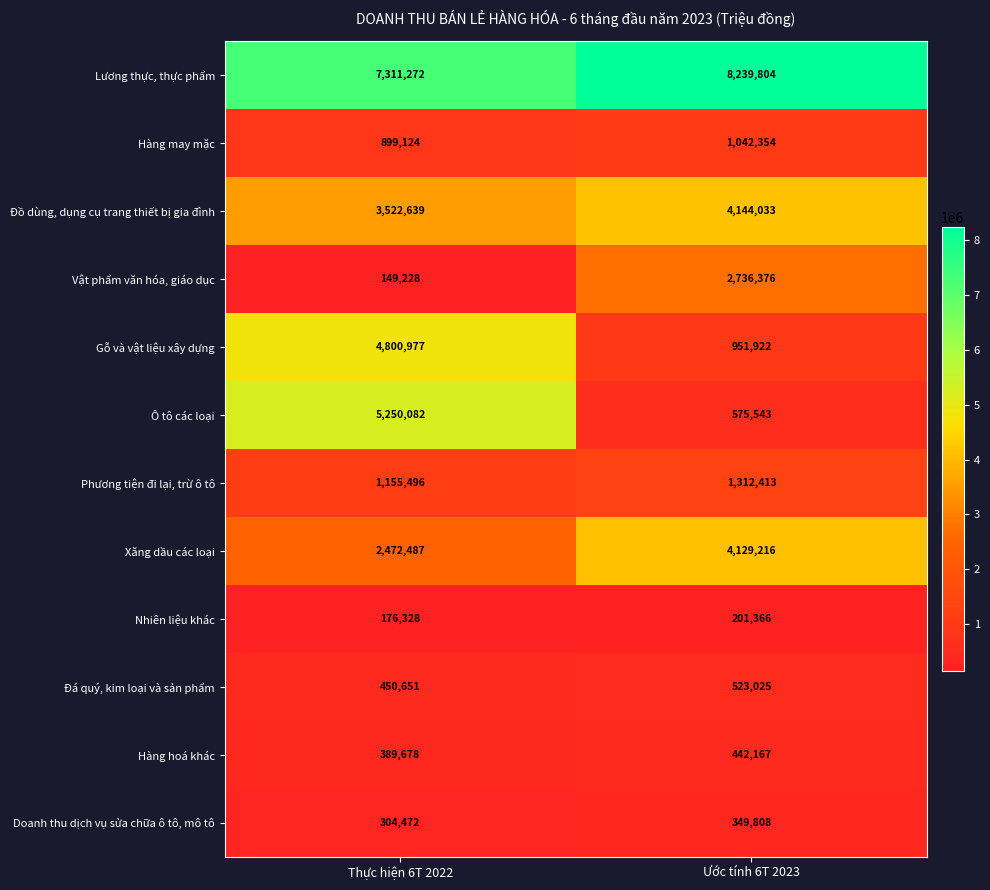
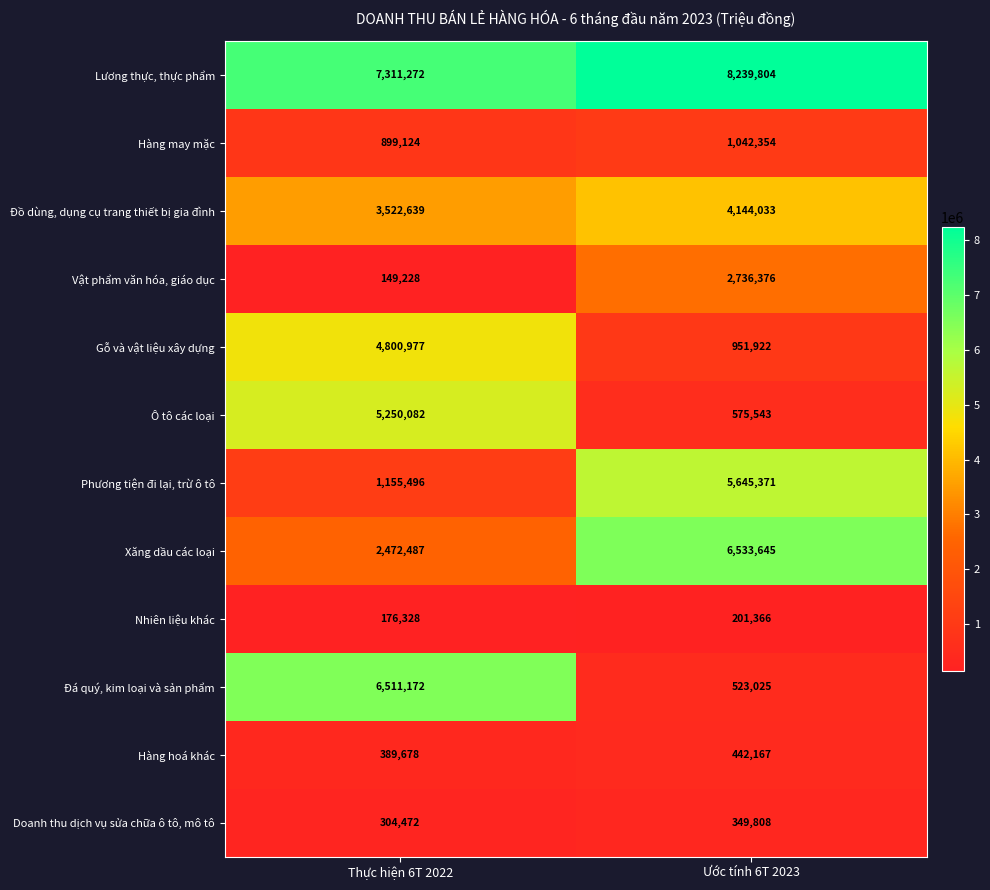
  {
    "Lương thực, thực phẩm": {
      "Thực hiện 6T 2022": "7,311,272",
      "Ước tính 6T 2023": "8,239,804"
    },
    "Hàng may mặc": {
      "Thực hiện 6T 2022": "899,124",
      "Ước tính 6T 2023": "1,042,354"
    },
    "Đồ dùng, dụng cụ trang thiết bị gia đình": {
      "Thực hiện 6T 2022": "3,522,639",
      "Ước tính 6T 2023": "4,144,033"
    },
    "Vật phẩm văn hóa, giáo dục": {
      "Thực hiện 6T 2022": "149,228",
      "Ước tính 6T 2023": "2,736,376"
    },
    "Gỗ và vật liệu xây dựng": {
      "Thực hiện 6T 2022": "4,800,977",
      "Ước tính 6T 2023": "951,922"
    },
    "Ô tô các loại": {
      "Thực hiện 6T 2022": "5,250,082",
      "Ước tính 6T 2023": "575,543"
    },
    "Phương tiện đi lại, trừ ô tô": {
      "Thực hiện 6T 2022": "1,155,496",
-     "Ước tính 6T 2023": "1,312,413"
+     "Ước tính 6T 2023": "5,645,371"
    },
    "Xăng dầu các loại": {
      "Thực hiện 6T 2022": "2,472,487",
-     "Ước tính 6T 2023": "4,129,216"
+     "Ước tính 6T 2023": "6,533,645"
    },
    "Nhiên liệu khác": {
      "Thực hiện 6T 2022": "176,328",
      "Ước tính 6T 2023": "201,366"
    },
    "Đá quý, kim loại và sản phẩm": {
-     "Thực hiện 6T 2022": "450,651",
+     "Thực hiện 6T 2022": "6,511,172",
      "Ước tính 6T 2023": "523,025"
    },
    "Hàng hoá khác": {
      "Thực hiện 6T 2022": "389,678",
      "Ước tính 6T 2023": "442,167"
    },
    "Doanh thu dịch vụ sửa chữa ô tô, mô tô": {
      "Thực hiện 6T 2022": "304,472",
      "Ước tính 6T 2023": "349,808"
    }
  }
